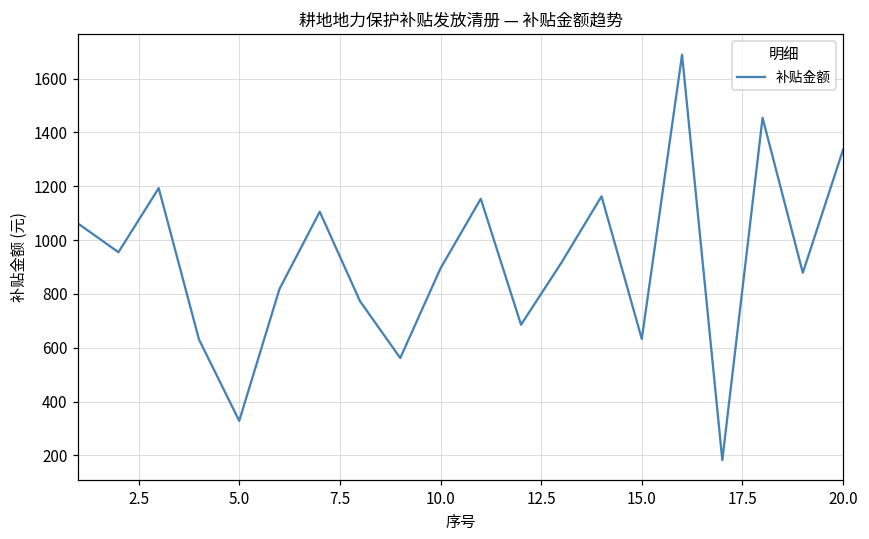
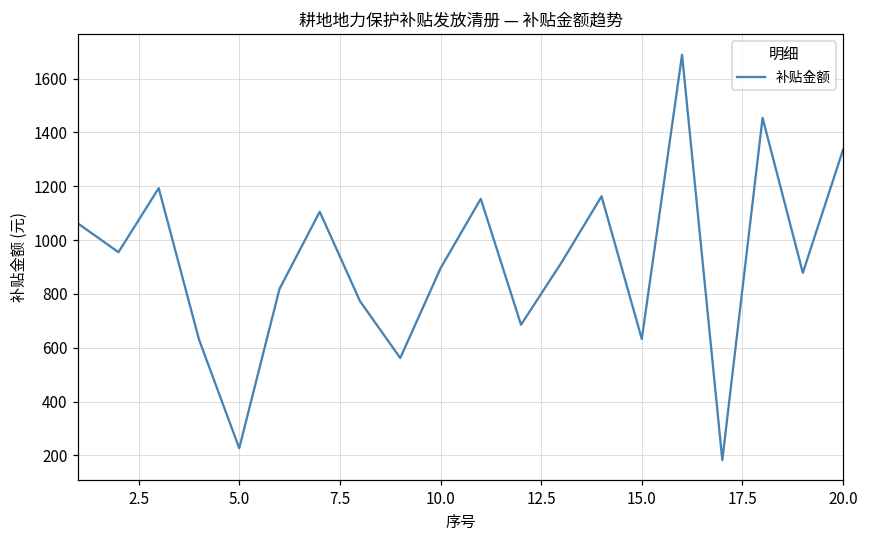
  {
-   "5.0": 330,
+   "5.0": 230,
    "10.0": 900,
    "15.0": 630,
    "20.0": 1340
  }
